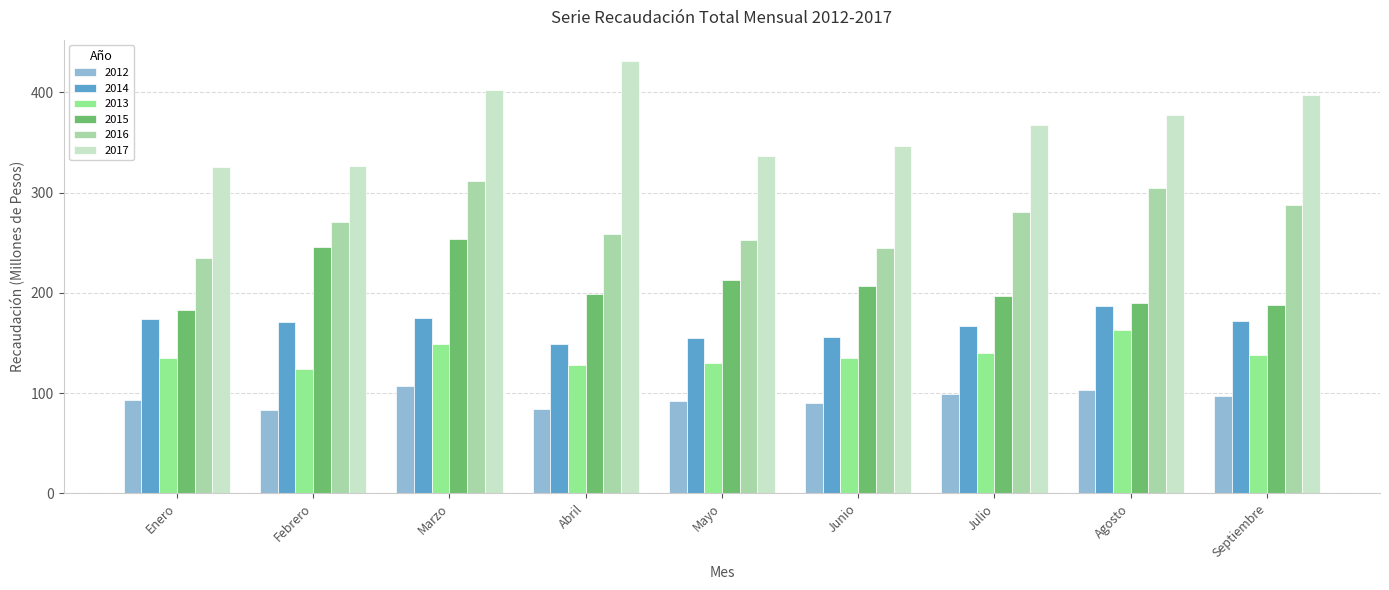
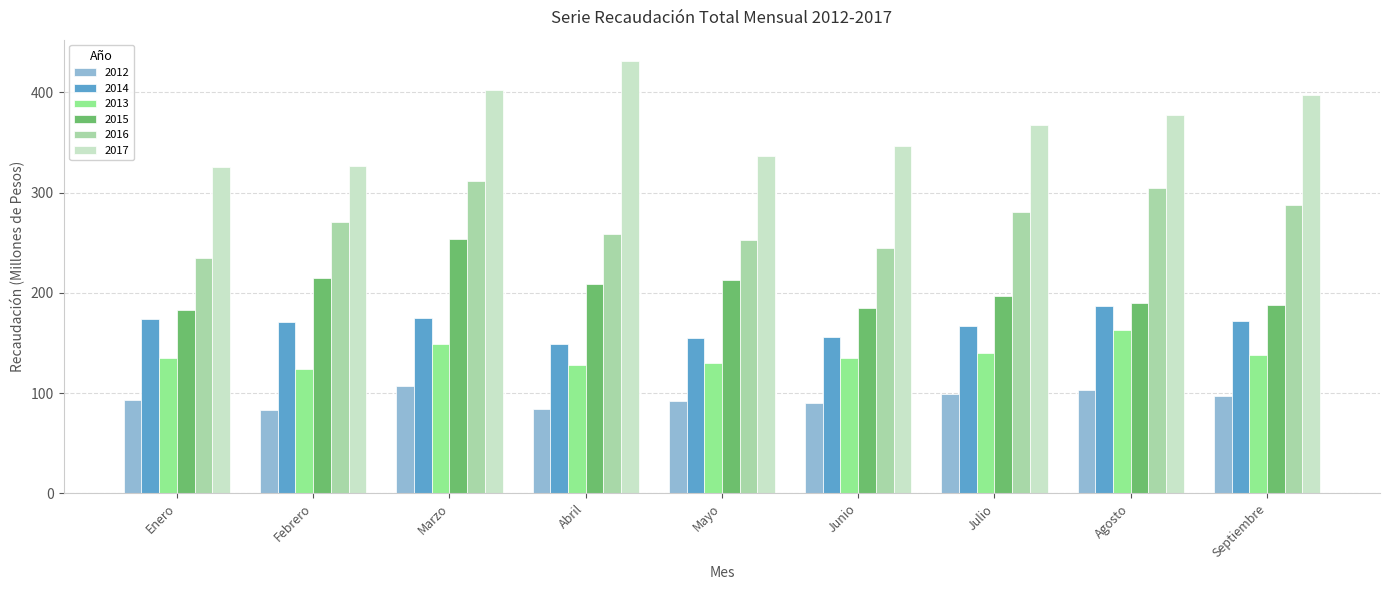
  {
    "2015": {
      "Enero": 183,
-     "Febrero": 246,
+     "Febrero": 215,
      "Marzo": 254,
-     "Abril": 199,
+     "Abril": 209,
      "Mayo": 213,
-     "Junio": 207,
+     "Junio": 185,
      "Julio": 197,
      "Agosto": 190,
      "Septiembre": 188
    }
  }
